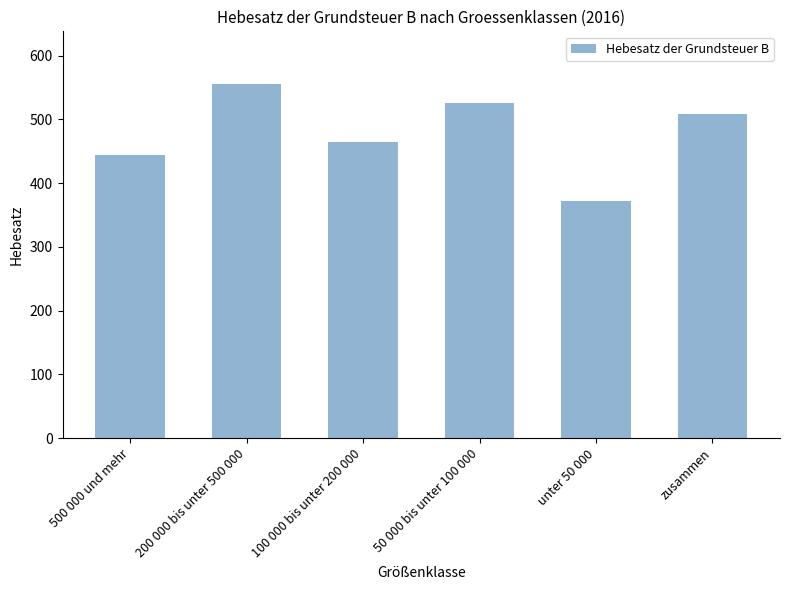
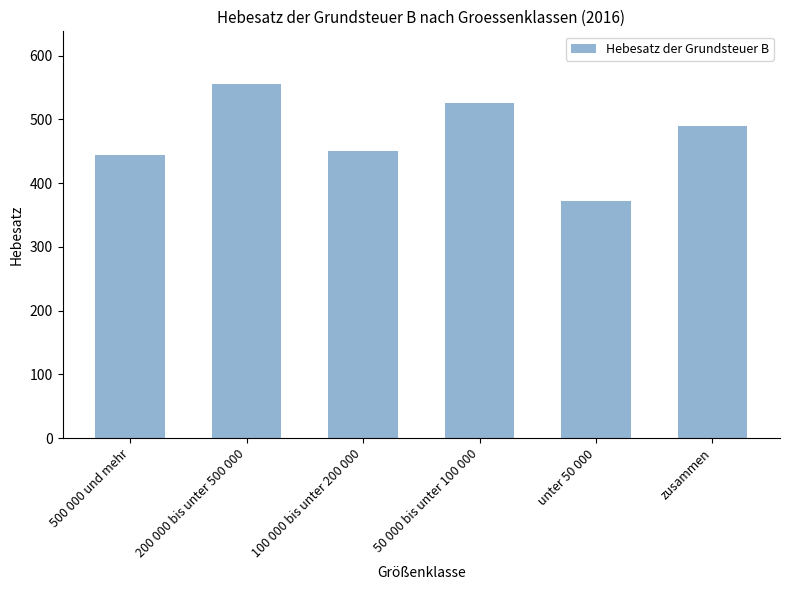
  {
    "500 000 und mehr": 440,
    "200 000 bis unter 500 000": 560,
-   "100 000 bis unter 200 000": 460,
+   "100 000 bis unter 200 000": 450,
    "50 000 bis unter 100 000": 530,
    "unter 50 000": 370,
-   "zusammen": 510
+   "zusammen": 490
  }
